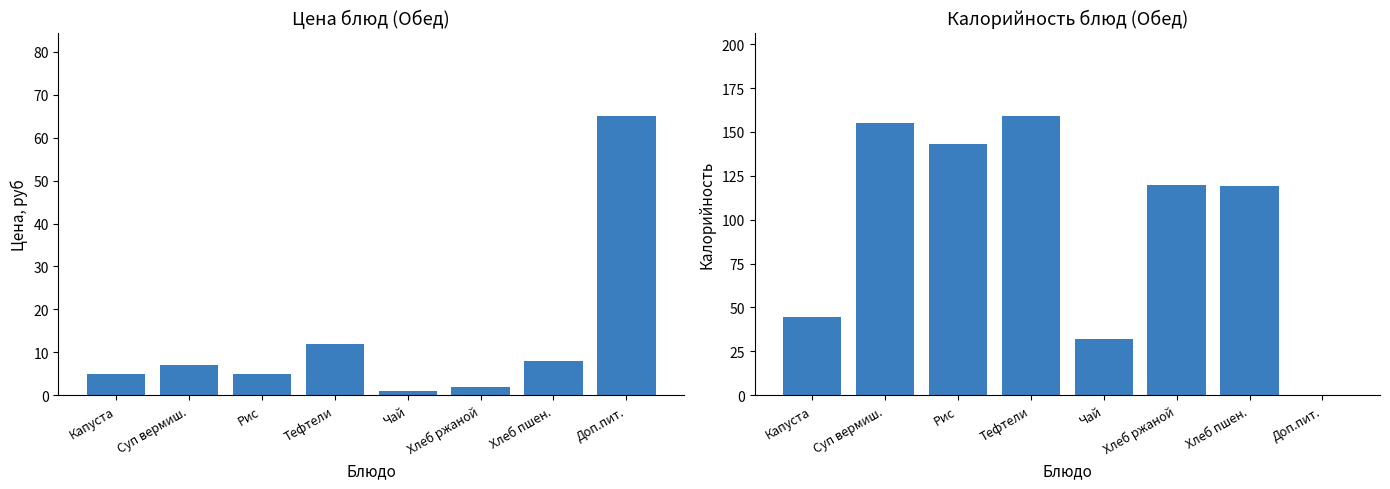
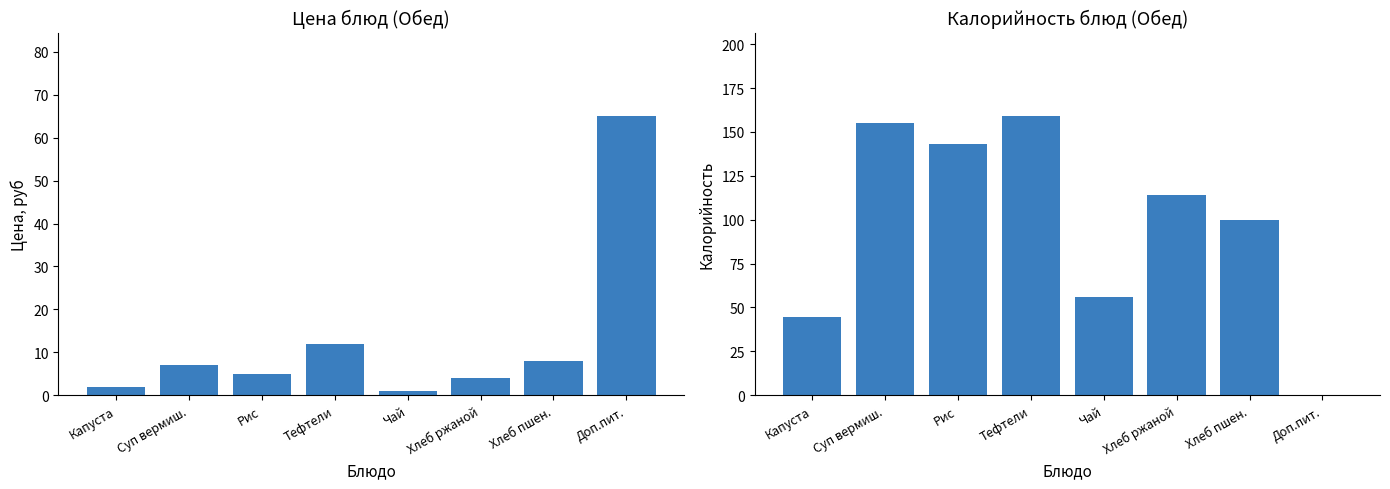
  {
    "Цена блюд (Обед)": {
-     "Капуста": 5,
+     "Капуста": 2,
      "Суп вермиш.": 7,
      "Рис": 5,
      "Тефтели": 12,
      "Чай": 1,
-     "Хлеб ржаной": 2,
+     "Хлеб ржаной": 4,
      "Хлеб пшен.": 8,
      "Доп.пит.": 65
    },
    "Калорийность блюд (Обед)": {
      "Капуста": 44,
      "Суп вермиш.": 155,
      "Рис": 143,
      "Тефтели": 159,
-     "Чай": 32,
-     "Хлеб ржаной": 120,
-     "Хлеб пшен.": 119,
+     "Чай": 56,
+     "Хлеб ржаной": 114,
+     "Хлеб пшен.": 100,
      "Доп.пит.": 0
    }
  }
